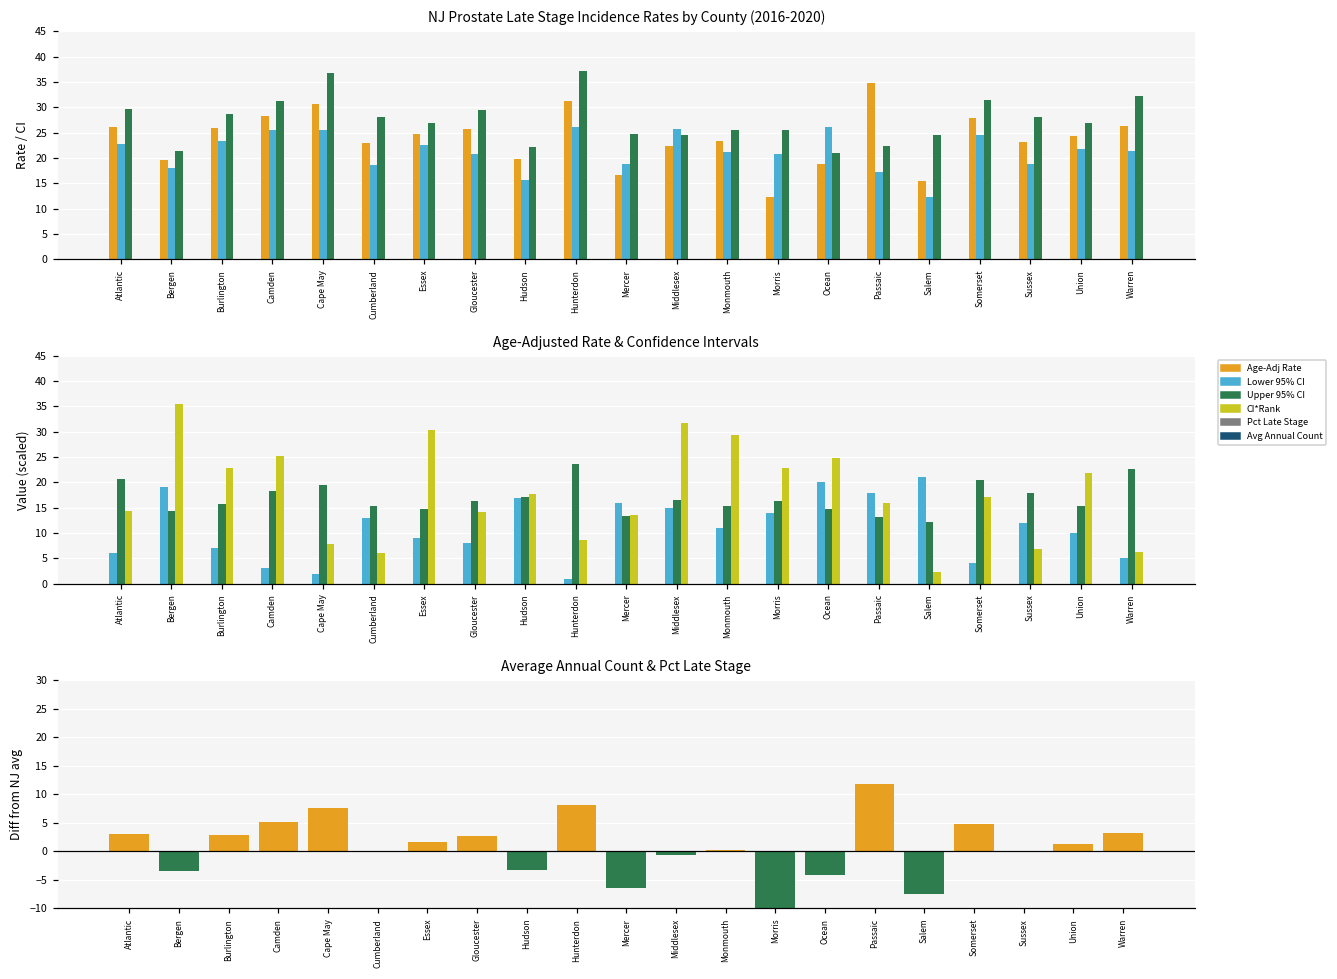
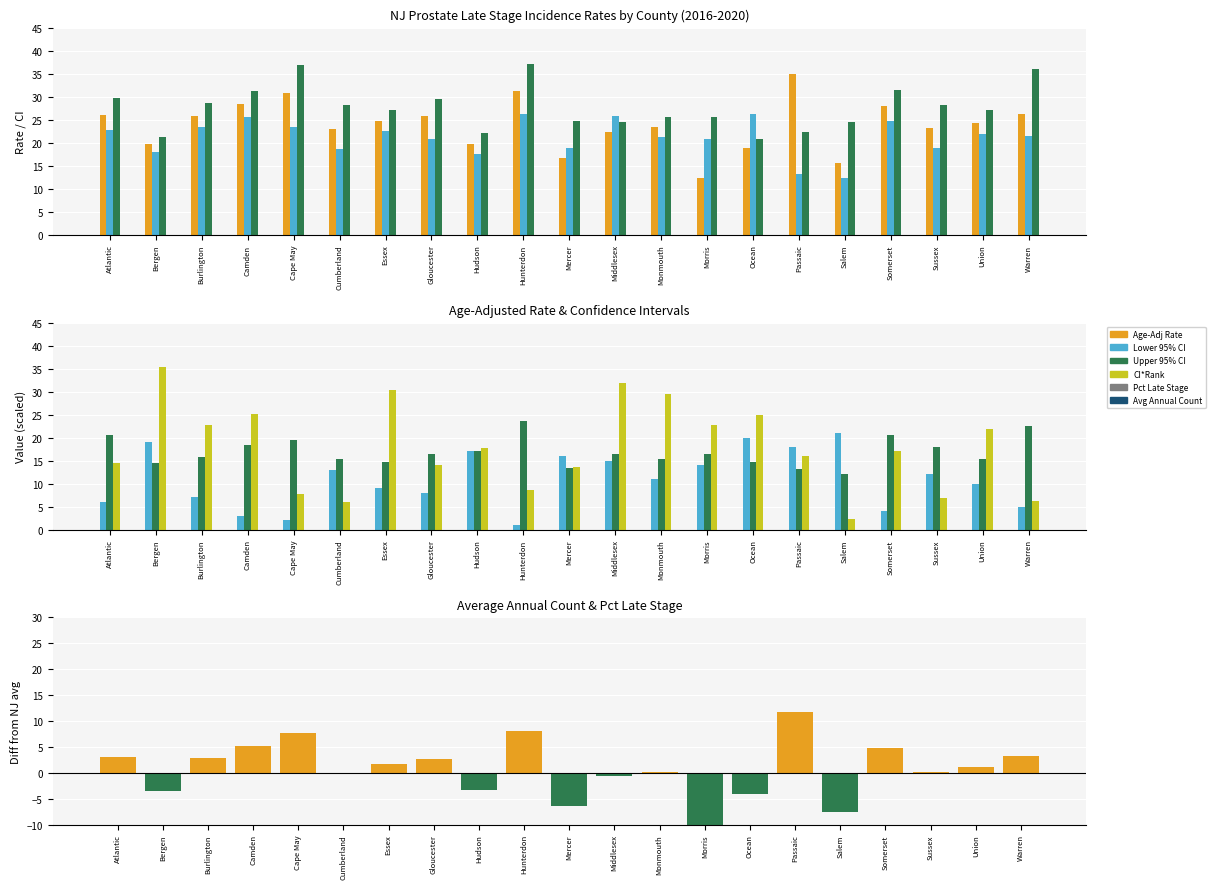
  {
    "NJ Prostate Late Stage Incidence Rates by County (2016-2020)": {
      "Age-Adj Rate": {
        "Atlantic": 26,
        "Bergen": 20,
        "Burlington": 26,
        "Camden": 28,
        "Cape May": 31,
        "Cumberland": 23,
        "Essex": 25,
        "Gloucester": 26,
        "Hudson": 20,
        "Hunterdon": 31,
        "Mercer": 17,
        "Middlesex": 22,
        "Monmouth": 23,
        "Morris": 12,
        "Ocean": 19,
        "Passaic": 35,
        "Salem": 16,
        "Somerset": 28,
        "Sussex": 23,
        "Union": 24,
        "Warren": 26
      },
      "Lower 95% CI": {
        "Atlantic": 23,
        "Bergen": 18,
        "Burlington": 23,
        "Camden": 26,
-       "Cape May": 26,
+       "Cape May": 24,
        "Cumberland": 19,
        "Essex": 23,
        "Gloucester": 21,
-       "Hudson": 16,
+       "Hudson": 18,
        "Hunterdon": 26,
        "Mercer": 19,
        "Middlesex": 26,
        "Monmouth": 21,
        "Morris": 21,
        "Ocean": 26,
-       "Passaic": 17,
+       "Passaic": 13,
        "Salem": 12,
        "Somerset": 25,
        "Sussex": 19,
        "Union": 22,
        "Warren": 21
      },
      "Upper 95% CI": {
        "Atlantic": 30,
        "Bergen": 21,
        "Burlington": 29,
        "Camden": 31,
        "Cape May": 37,
        "Cumberland": 28,
        "Essex": 27,
        "Gloucester": 30,
        "Hudson": 22,
        "Hunterdon": 37,
        "Mercer": 25,
        "Middlesex": 25,
        "Monmouth": 26,
        "Morris": 26,
        "Ocean": 21,
        "Passaic": 22,
        "Salem": 25,
        "Somerset": 31,
        "Sussex": 28,
        "Union": 27,
-       "Warren": 32
+       "Warren": 36
      }
    },
    "Average Annual Count & Pct Late Stage": {
      "Atlantic": 3,
      "Bergen": -4,
      "Burlington": 3,
      "Camden": 5,
      "Cape May": 8,
      "Essex": 2,
      "Gloucester": 3,
      "Hudson": -3,
      "Hunterdon": 8,
      "Mercer": -6,
      "Middlesex": -1,
      "Ocean": -4,
      "Passaic": 12,
      "Salem": -8,
      "Somerset": 5,
      "Union": 1,
      "Warren": 3
    }
  }
